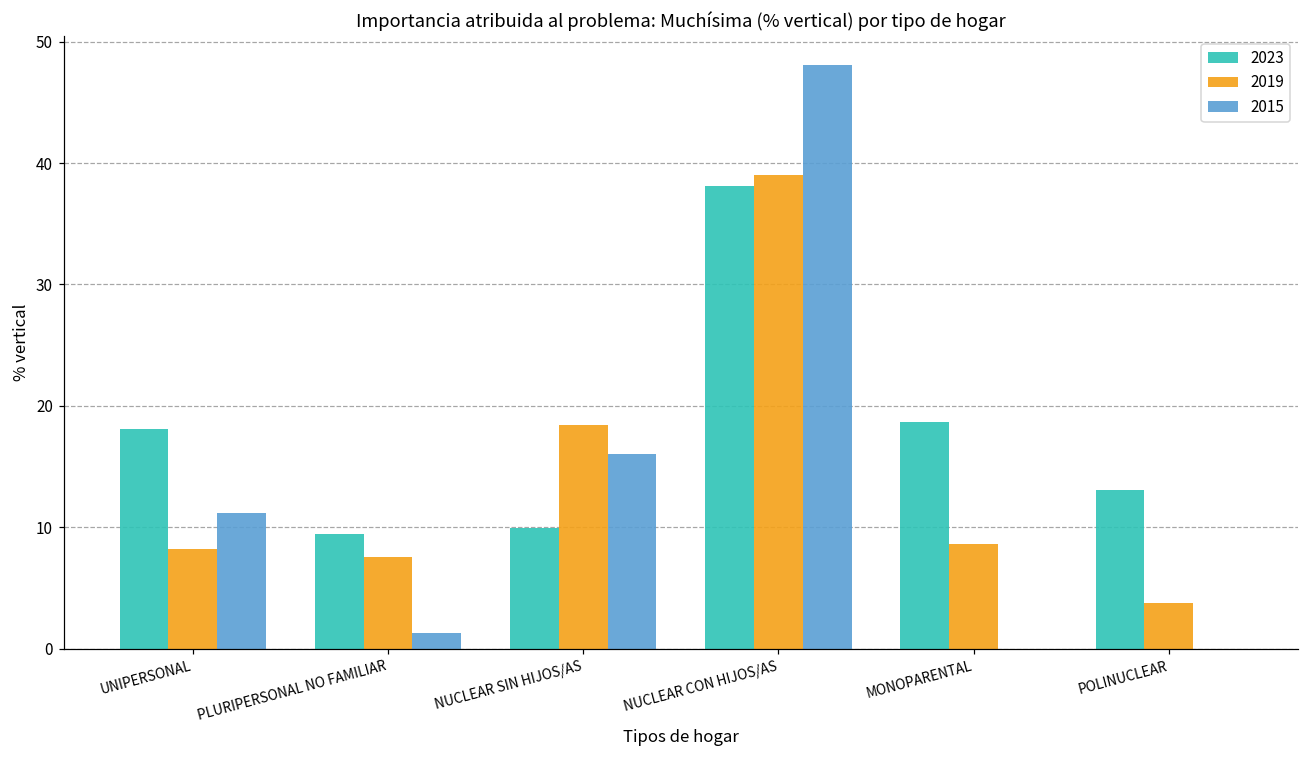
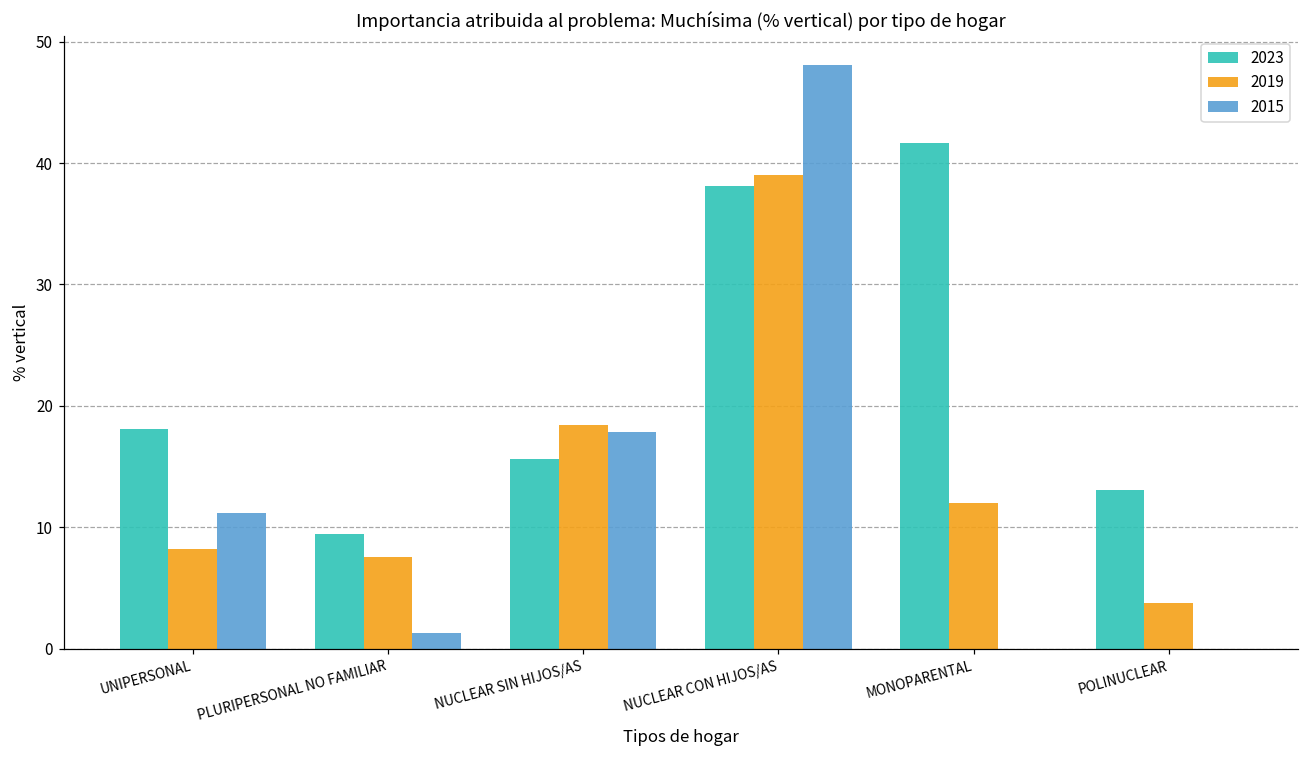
  {
    "2023": {
      "UNIPERSONAL": 18.1,
      "PLURIPERSONAL NO FAMILIAR": 9.5,
-     "NUCLEAR SIN HIJOS/AS": 9.9,
+     "NUCLEAR SIN HIJOS/AS": 15.6,
      "NUCLEAR CON HIJOS/AS": 38.1,
-     "MONOPARENTAL": 18.7,
+     "MONOPARENTAL": 41.6,
      "POLINUCLEAR": 13.1
    },
    "2019": {
      "UNIPERSONAL": 8.2,
      "PLURIPERSONAL NO FAMILIAR": 7.6,
      "NUCLEAR SIN HIJOS/AS": 18.4,
      "NUCLEAR CON HIJOS/AS": 39.0,
-     "MONOPARENTAL": 8.6,
+     "MONOPARENTAL": 12.0,
      "POLINUCLEAR": 3.7
    },
    "2015": {
      "UNIPERSONAL": 11.2,
      "PLURIPERSONAL NO FAMILIAR": 1.3,
-     "NUCLEAR SIN HIJOS/AS": 16.0,
+     "NUCLEAR SIN HIJOS/AS": 17.9,
      "NUCLEAR CON HIJOS/AS": 48.1,
      "MONOPARENTAL": 0.0,
      "POLINUCLEAR": 0.0
    }
  }
